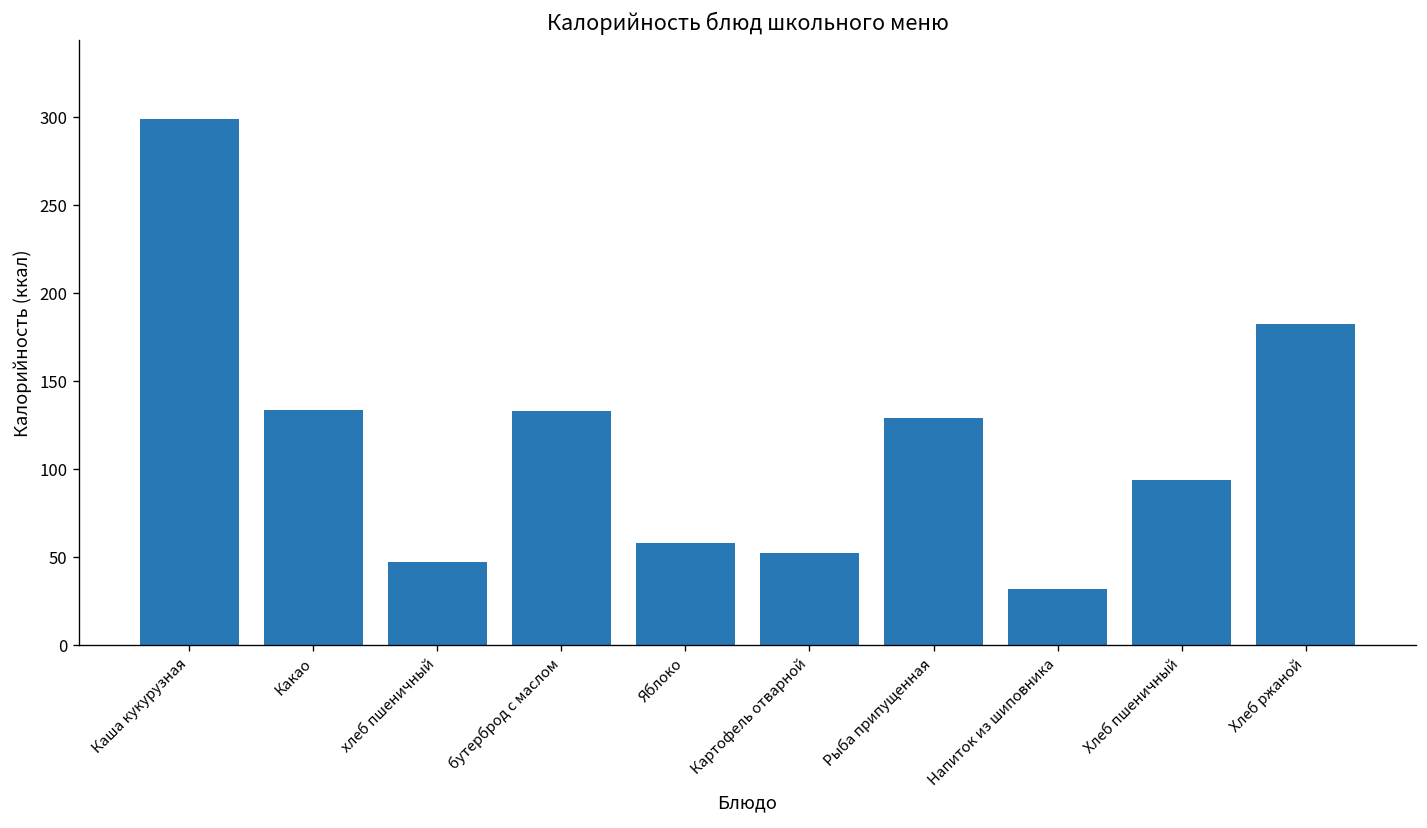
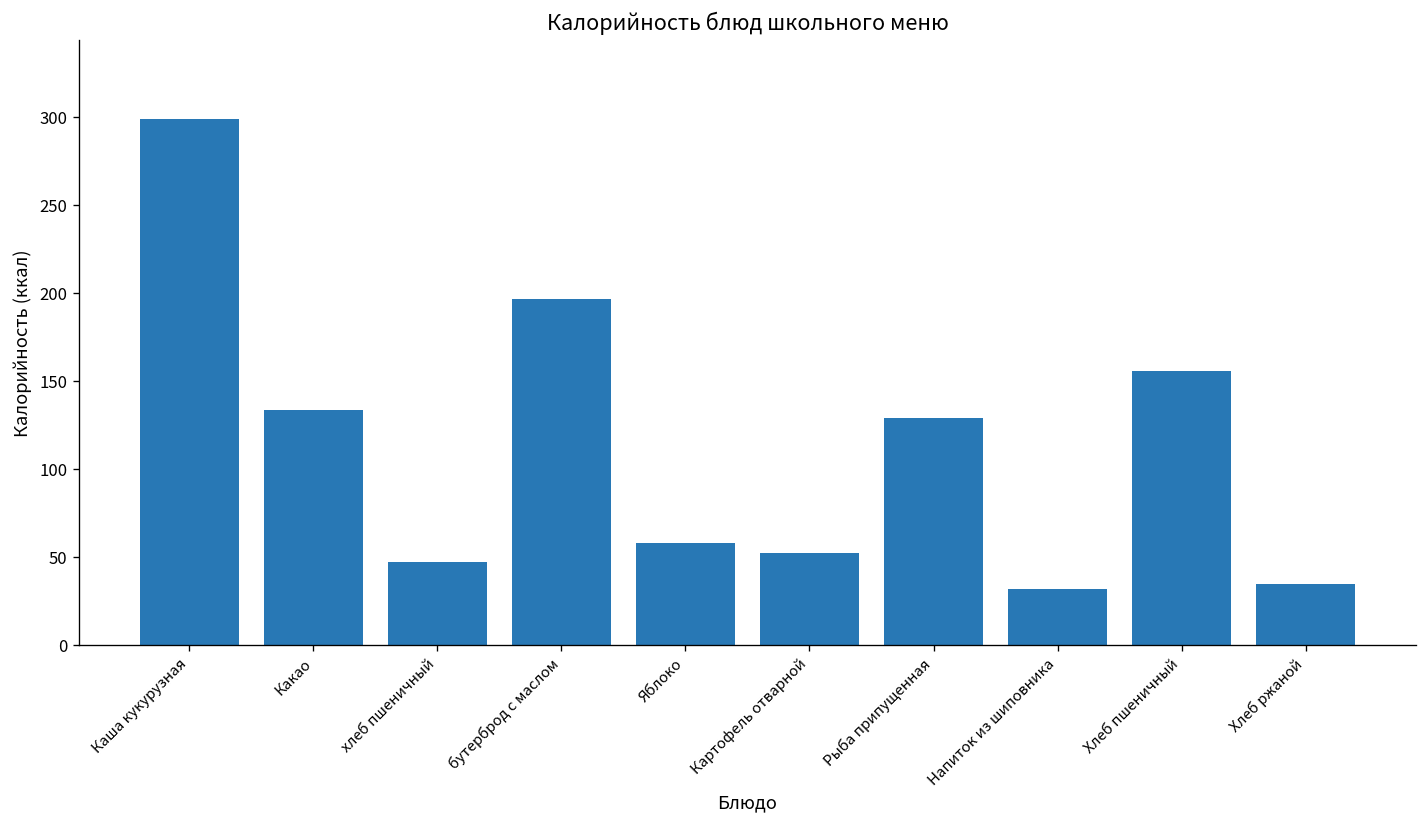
  {
    "Каша кукурузная": 299,
    "Какао": 133,
    "хлеб пшеничный": 47,
-   "бутерброд с маслом": 133,
+   "бутерброд с маслом": 197,
    "Яблоко": 58,
    "Картофель отварной": 52,
    "Рыба припущенная": 129,
    "Напиток из шиповника": 32,
-   "Хлеб пшеничный": 94,
-   "Хлеб ржаной": 182
+   "Хлеб пшеничный": 156,
+   "Хлеб ржаной": 35
  }
